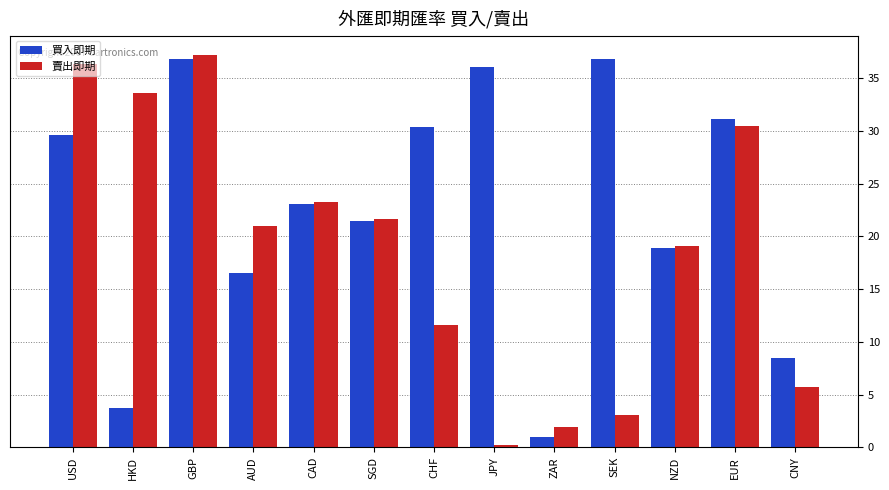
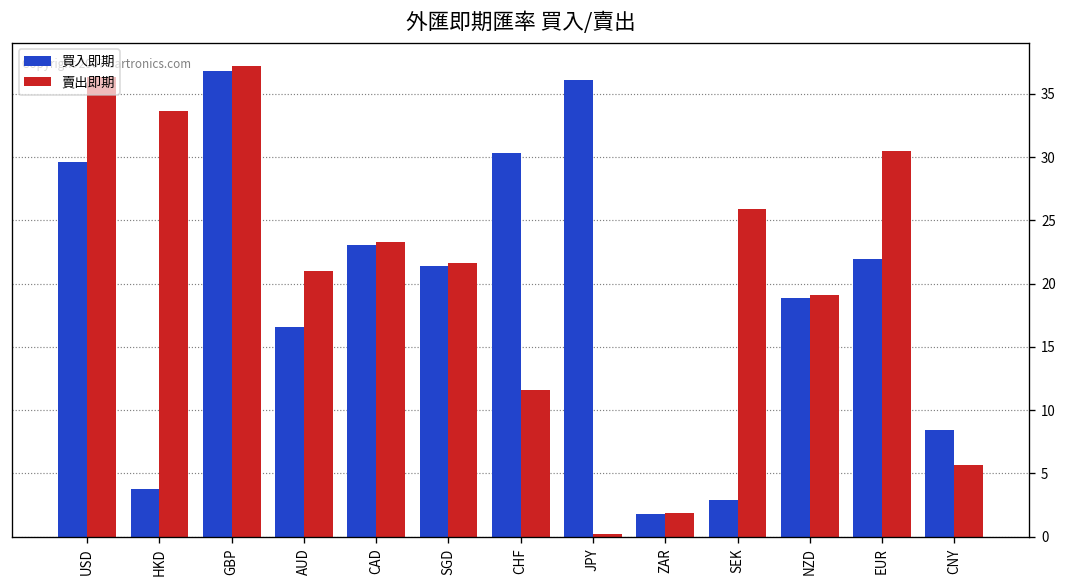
  {
    "買入即期": {
      "USD": 29.6,
      "HKD": 3.7,
      "GBP": 36.8,
      "AUD": 16.6,
      "CAD": 23.1,
      "SGD": 21.4,
      "CHF": 30.4,
      "JPY": 36.1,
-     "ZAR": 0.9,
-     "SEK": 36.8,
+     "ZAR": 1.8,
+     "SEK": 2.9,
      "NZD": 18.9,
-     "EUR": 31.2,
+     "EUR": 22.0,
      "CNY": 8.5
    },
    "賣出即期": {
      "HKD": 33.6,
      "GBP": 37.2,
      "AUD": 21.0,
      "CAD": 23.3,
      "SGD": 21.6,
      "CHF": 11.6,
      "ZAR": 1.9,
-     "SEK": 3.0,
+     "SEK": 25.9,
      "NZD": 19.1,
      "EUR": 30.5,
      "CNY": 5.7
    }
  }
